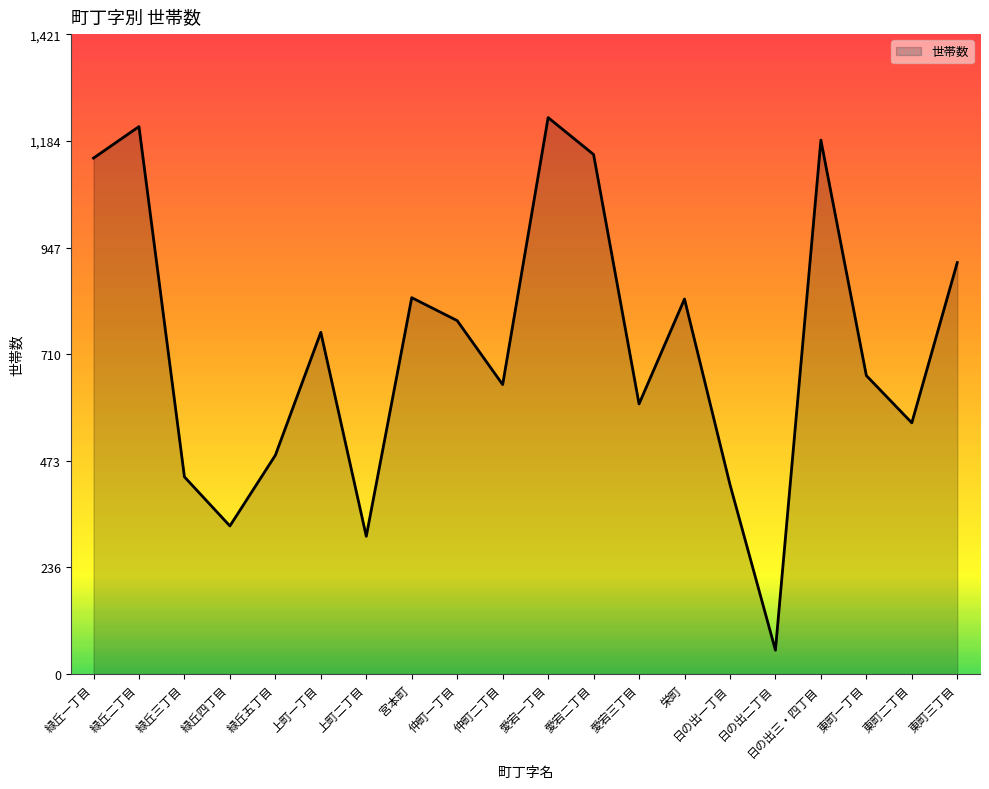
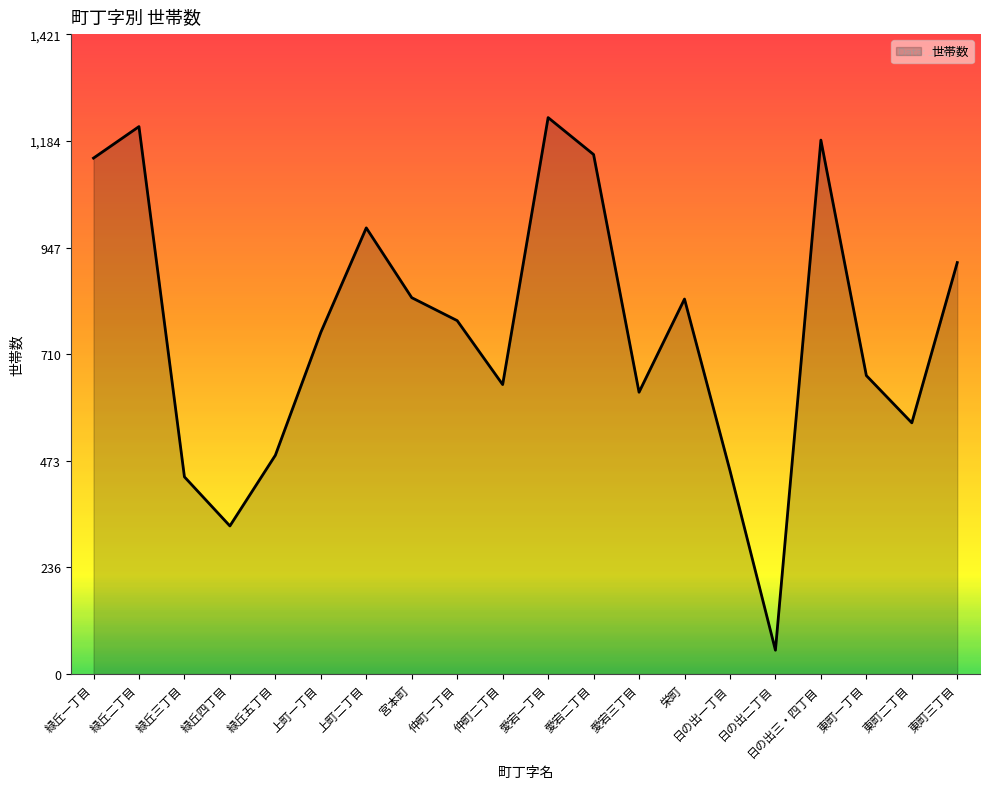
  {
    "緑丘一丁目": "1,150",
    "緑丘二丁目": "1,220",
    "緑丘三丁目": "440",
    "緑丘四丁目": "330",
    "緑丘五丁目": "490",
    "上町一丁目": "760",
-   "上町二丁目": "310",
+   "上町二丁目": "990",
    "宮本町": "840",
    "仲町一丁目": "790",
    "仲町二丁目": "640",
    "愛宕一丁目": "1,240",
    "愛宕二丁目": "1,150",
-   "愛宕三丁目": "600",
+   "愛宕三丁目": "630",
    "栄町": "830",
-   "日の出一丁目": "420",
+   "日の出一丁目": "450",
    "日の出二丁目": "50",
    "日の出三・四丁目": "1,190",
    "東町一丁目": "660",
    "東町二丁目": "560",
    "東町三丁目": "910"
  }
